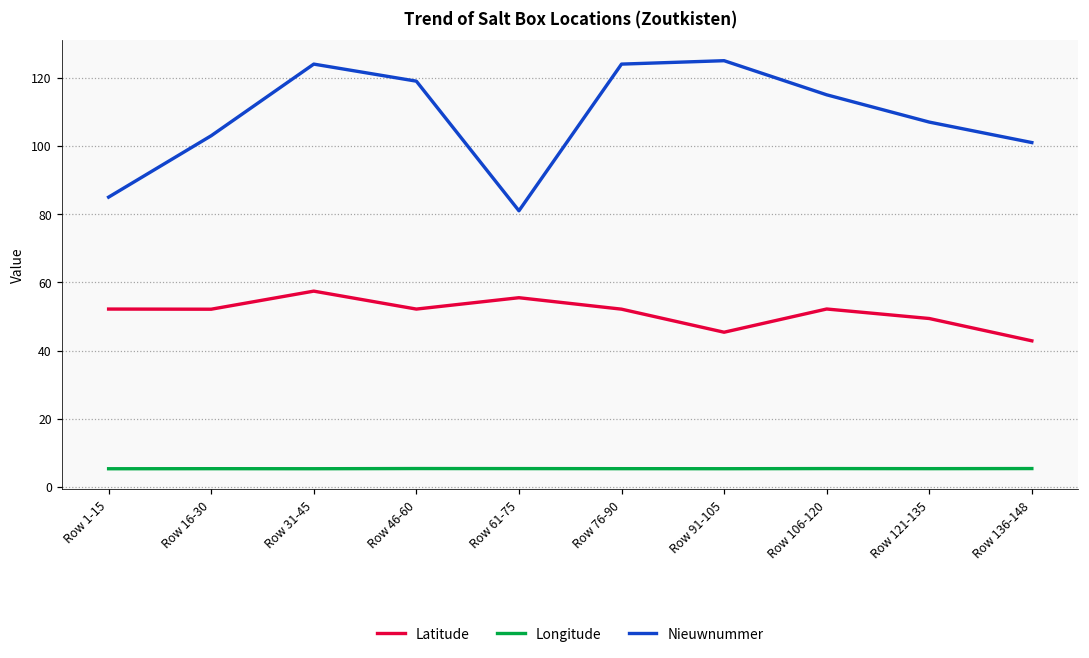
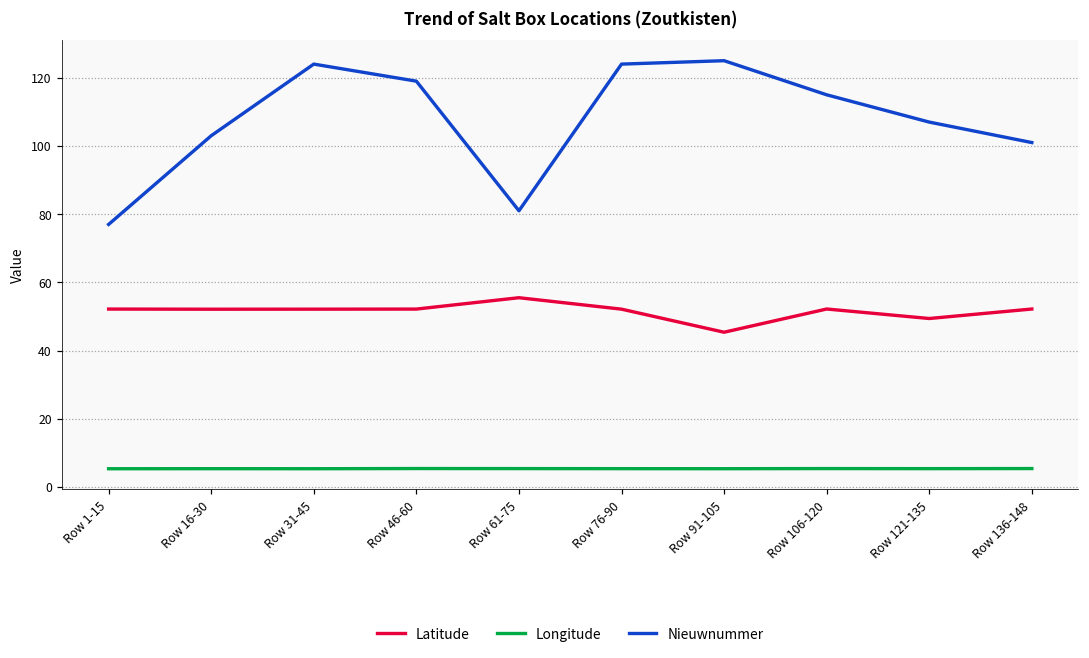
  {
    "Latitude": {
      "Row 1-15": 52,
      "Row 16-30": 52,
-     "Row 31-45": 57,
+     "Row 31-45": 52,
      "Row 46-60": 52,
      "Row 61-75": 56,
      "Row 76-90": 52,
      "Row 91-105": 45,
      "Row 106-120": 52,
      "Row 121-135": 49,
-     "Row 136-148": 43
+     "Row 136-148": 52
    },
    "Longitude": {
      "Row 1-15": 5,
      "Row 16-30": 5,
      "Row 31-45": 5,
      "Row 46-60": 5,
      "Row 61-75": 5,
      "Row 76-90": 5,
      "Row 91-105": 5,
      "Row 106-120": 5,
      "Row 121-135": 5,
      "Row 136-148": 5
    },
    "Nieuwnummer": {
-     "Row 1-15": 85,
+     "Row 1-15": 77,
      "Row 16-30": 103,
      "Row 31-45": 124,
      "Row 46-60": 119,
      "Row 61-75": 81,
      "Row 76-90": 124,
      "Row 91-105": 125,
      "Row 106-120": 115,
      "Row 121-135": 107,
      "Row 136-148": 101
    }
  }
